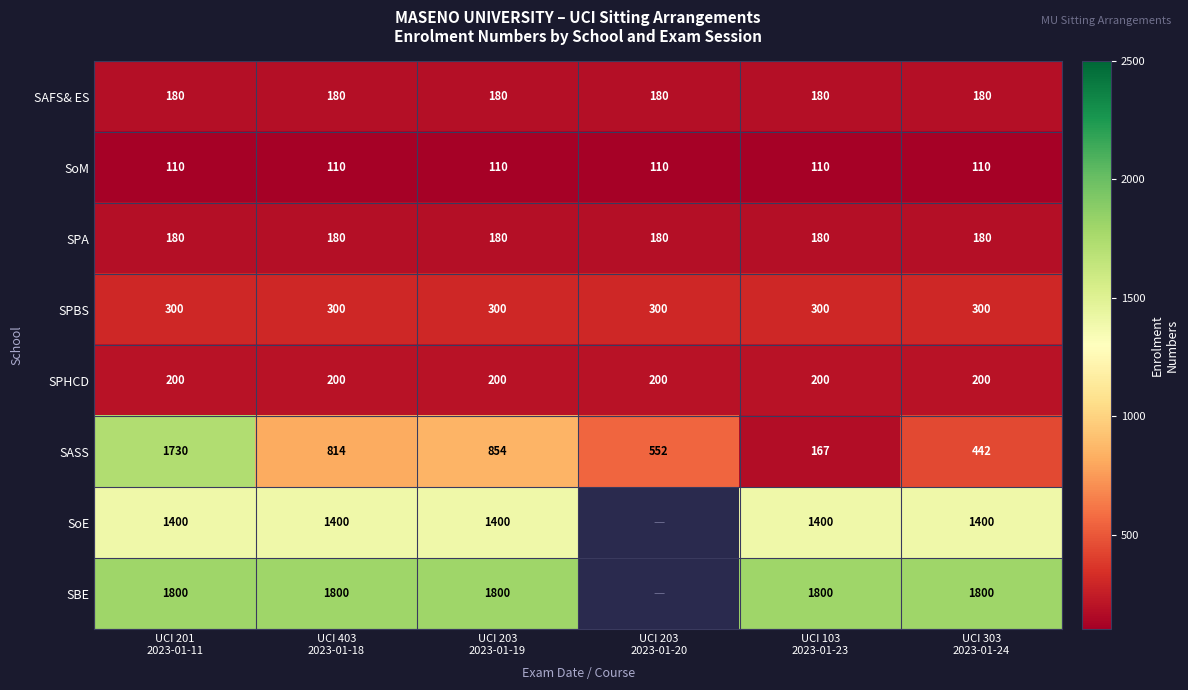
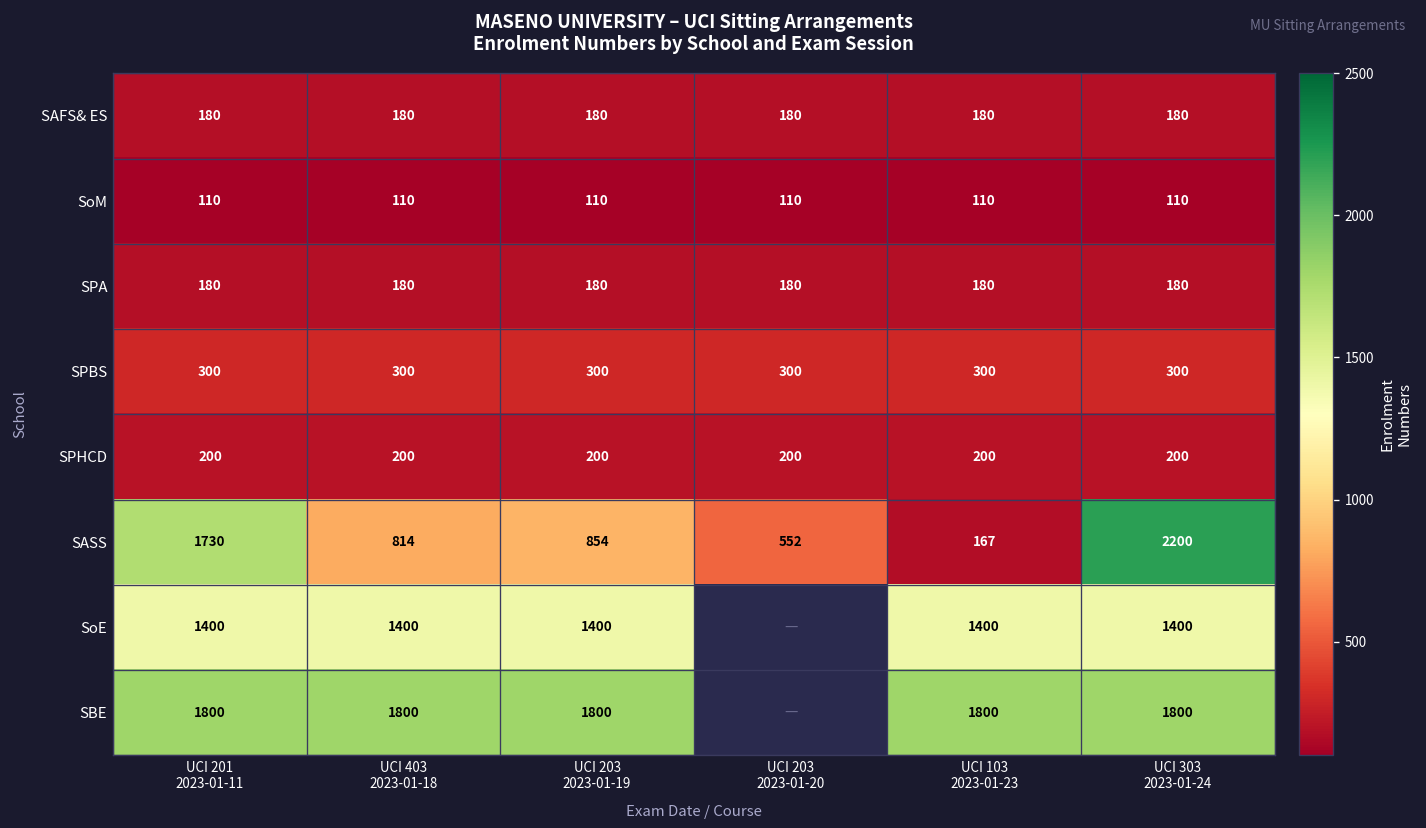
  {
    "SAFS& ES": {
      "UCI 201 2023-01-11": 180,
      "UCI 403 2023-01-18": 180,
      "UCI 203 2023-01-19": 180,
      "UCI 203 2023-01-20": 180,
      "UCI 103 2023-01-23": 180,
      "UCI 303 2023-01-24": 180
    },
    "SoM": {
      "UCI 201 2023-01-11": 110,
      "UCI 403 2023-01-18": 110,
      "UCI 203 2023-01-19": 110,
      "UCI 203 2023-01-20": 110,
      "UCI 103 2023-01-23": 110,
      "UCI 303 2023-01-24": 110
    },
    "SPA": {
      "UCI 201 2023-01-11": 180,
      "UCI 403 2023-01-18": 180,
      "UCI 203 2023-01-19": 180,
      "UCI 203 2023-01-20": 180,
      "UCI 103 2023-01-23": 180,
      "UCI 303 2023-01-24": 180
    },
    "SPBS": {
      "UCI 201 2023-01-11": 300,
      "UCI 403 2023-01-18": 300,
      "UCI 203 2023-01-19": 300,
      "UCI 203 2023-01-20": 300,
      "UCI 103 2023-01-23": 300,
      "UCI 303 2023-01-24": 300
    },
    "SPHCD": {
      "UCI 201 2023-01-11": 200,
      "UCI 403 2023-01-18": 200,
      "UCI 203 2023-01-19": 200,
      "UCI 203 2023-01-20": 200,
      "UCI 103 2023-01-23": 200,
      "UCI 303 2023-01-24": 200
    },
    "SASS": {
      "UCI 201 2023-01-11": 1730,
      "UCI 403 2023-01-18": 814,
      "UCI 203 2023-01-19": 854,
      "UCI 203 2023-01-20": 552,
      "UCI 103 2023-01-23": 167,
-     "UCI 303 2023-01-24": 442
+     "UCI 303 2023-01-24": 2200
    },
    "SoE": {
      "UCI 201 2023-01-11": 1400,
      "UCI 403 2023-01-18": 1400,
      "UCI 203 2023-01-19": 1400,
      "UCI 103 2023-01-23": 1400,
      "UCI 303 2023-01-24": 1400
    },
    "SBE": {
      "UCI 201 2023-01-11": 1800,
      "UCI 403 2023-01-18": 1800,
      "UCI 203 2023-01-19": 1800,
      "UCI 103 2023-01-23": 1800,
      "UCI 303 2023-01-24": 1800
    }
  }
